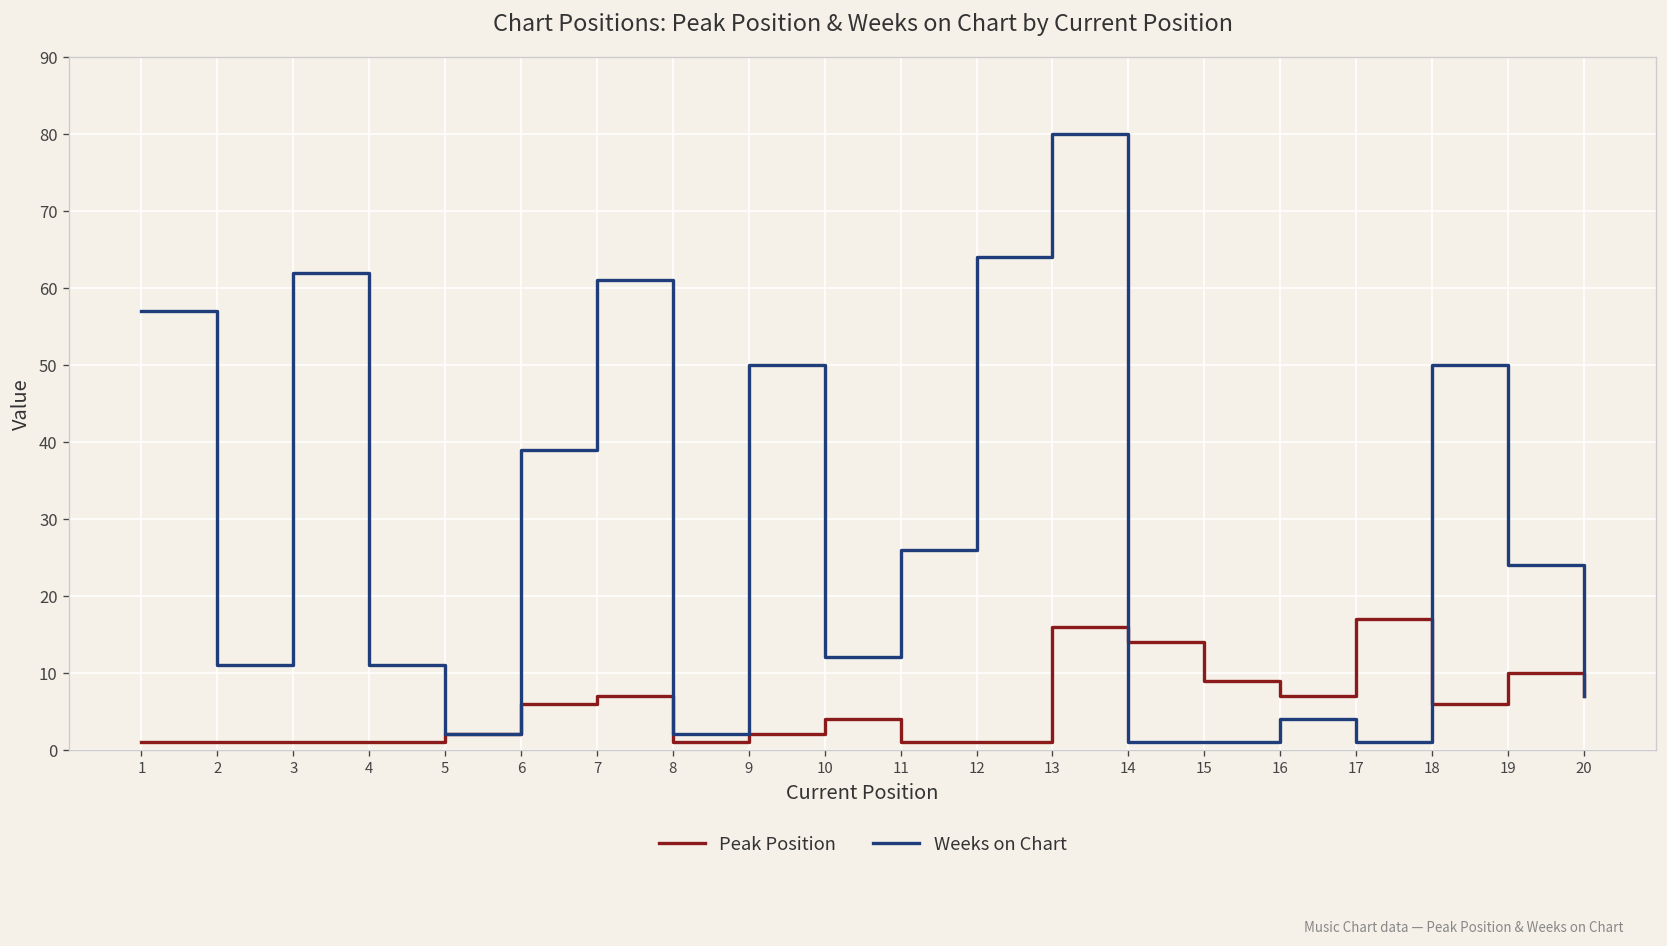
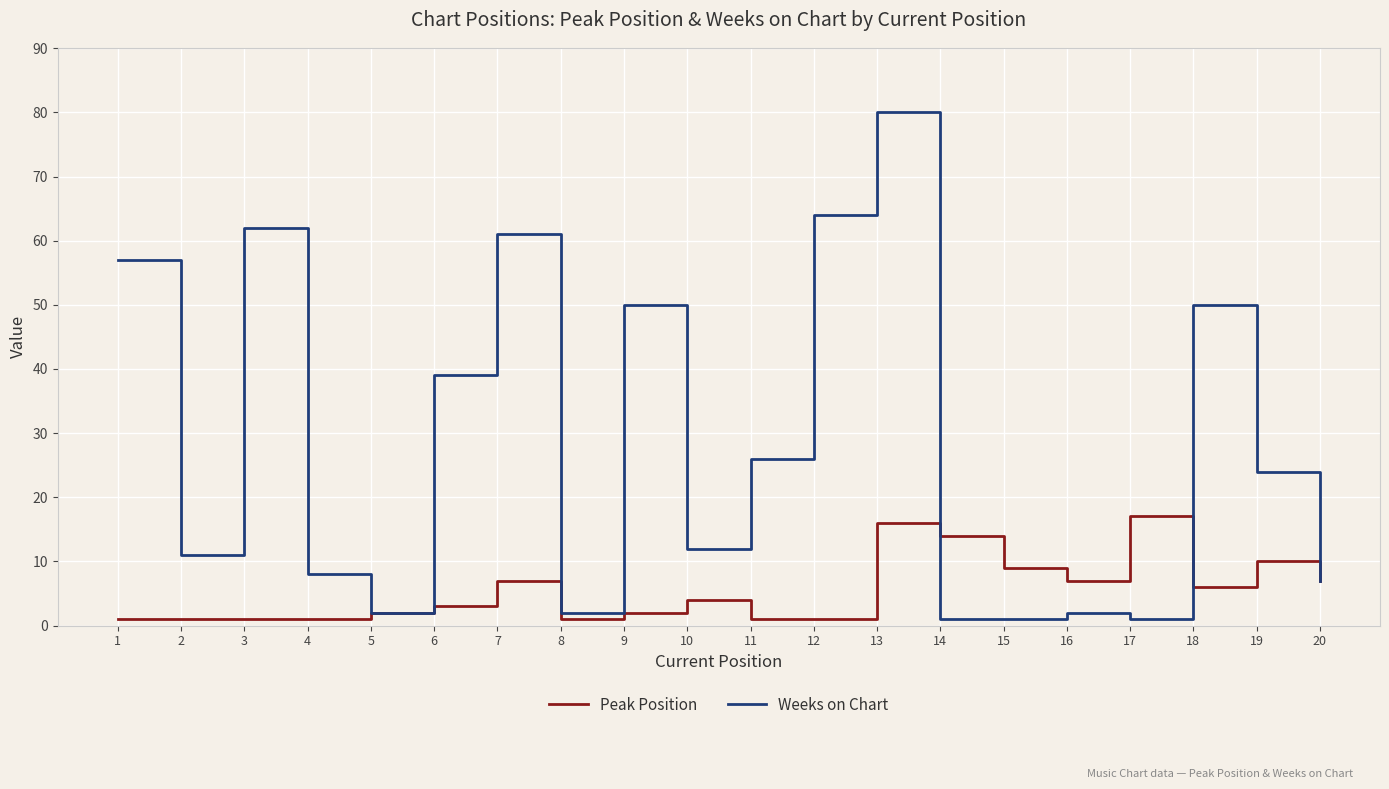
  {
    "Peak Position": {
      "1": 1,
      "2": 1,
      "3": 1,
      "4": 1,
-     "6": 6,
+     "6": 3,
      "7": 7,
      "8": 1,
      "9": 2,
      "10": 4,
      "11": 1,
      "12": 1,
      "13": 16,
      "14": 14,
      "15": 9,
      "16": 7,
      "17": 17,
      "18": 6,
      "19": 10
    },
    "Weeks on Chart": {
      "1": 57,
      "2": 11,
      "3": 62,
-     "4": 11,
+     "4": 8,
      "6": 39,
      "7": 61,
      "8": 2,
      "9": 50,
      "10": 12,
      "11": 26,
      "12": 64,
      "13": 80,
      "14": 1,
      "15": 1,
-     "16": 4,
+     "16": 2,
      "17": 1,
      "18": 50,
      "19": 24
    }
  }
